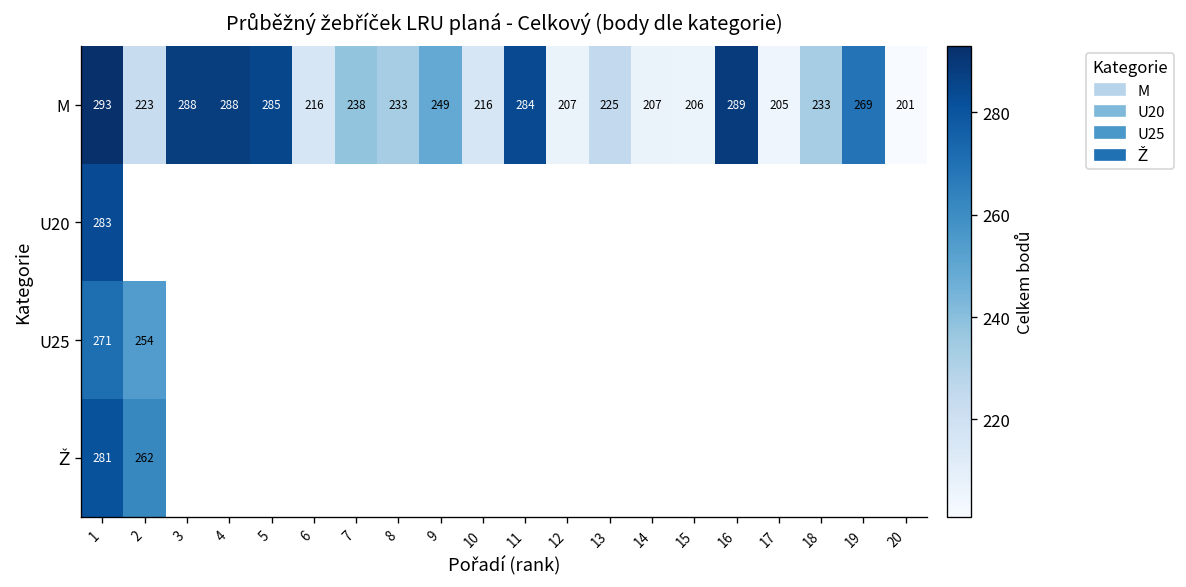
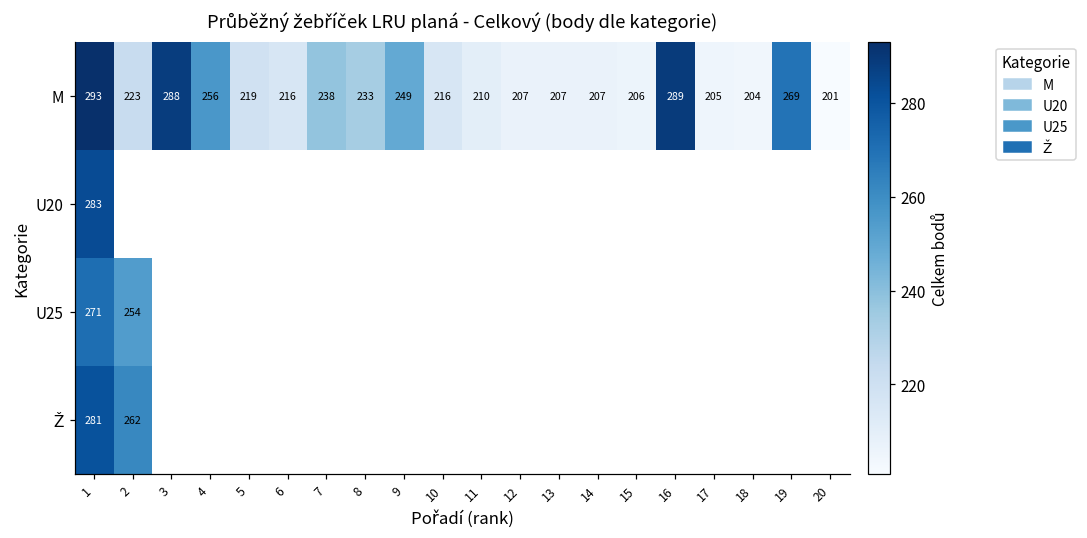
  {
    "M": {
      "1": 293,
      "2": 223,
      "3": 288,
-     "4": 288,
-     "5": 285,
+     "4": 256,
+     "5": 219,
      "6": 216,
      "7": 238,
      "8": 233,
      "9": 249,
      "10": 216,
-     "11": 284,
+     "11": 210,
      "12": 207,
-     "13": 225,
+     "13": 207,
      "14": 207,
      "15": 206,
      "16": 289,
      "17": 205,
-     "18": 233,
+     "18": 204,
      "19": 269,
      "20": 201
    },
    "U20": {
      "1": 283
    },
    "U25": {
      "1": 271,
      "2": 254
    },
    "Ž": {
      "1": 281,
      "2": 262
    }
  }
